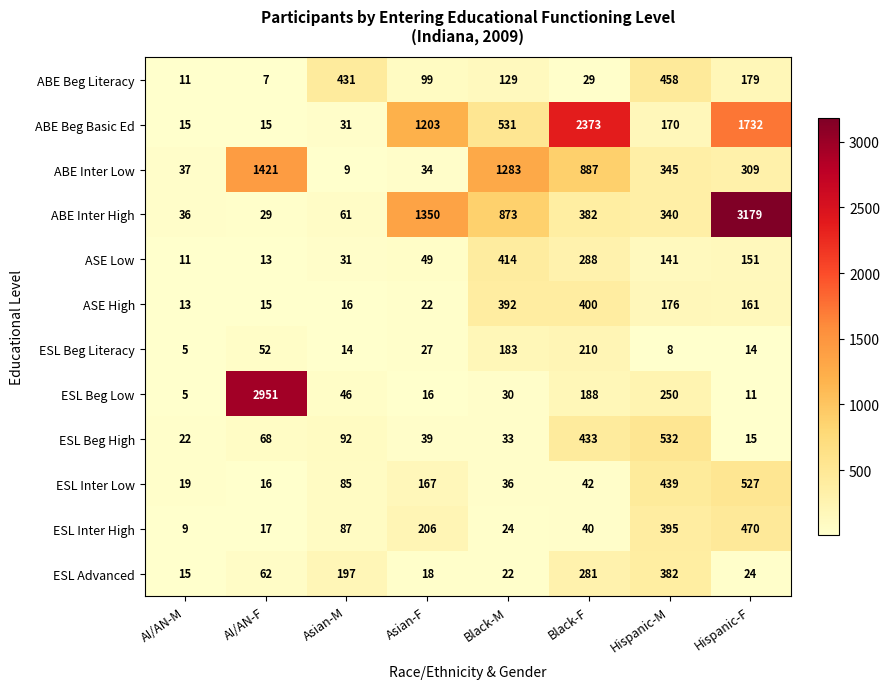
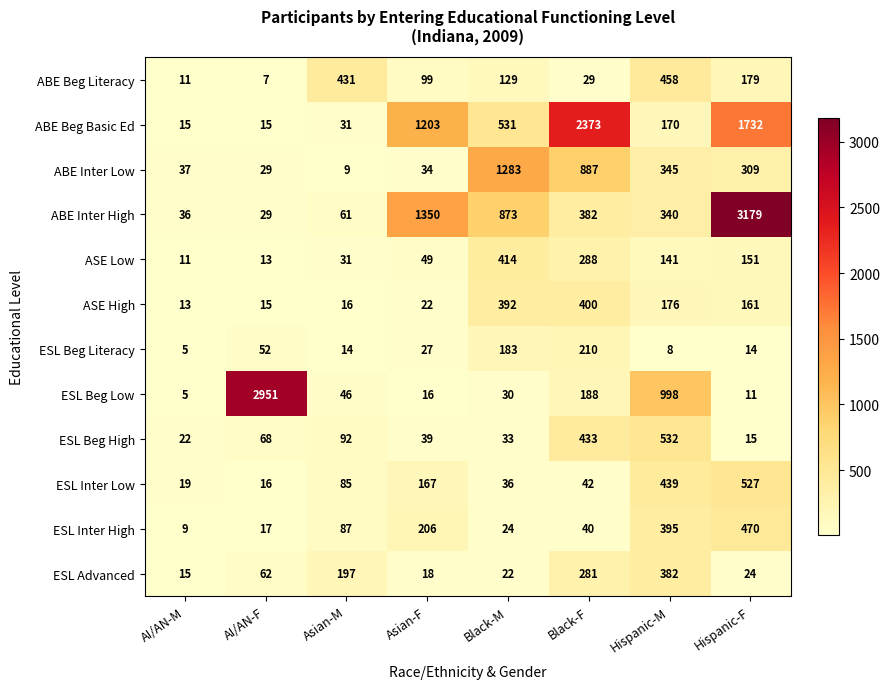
  {
    "ABE Beg Literacy": {
      "AI/AN-M": 11,
      "AI/AN-F": 7,
      "Asian-M": 431,
      "Asian-F": 99,
      "Black-M": 129,
      "Black-F": 29,
      "Hispanic-M": 458,
      "Hispanic-F": 179
    },
    "ABE Beg Basic Ed": {
      "AI/AN-M": 15,
      "AI/AN-F": 15,
      "Asian-M": 31,
      "Asian-F": 1203,
      "Black-M": 531,
      "Black-F": 2373,
      "Hispanic-M": 170,
      "Hispanic-F": 1732
    },
    "ABE Inter Low": {
      "AI/AN-M": 37,
-     "AI/AN-F": 1421,
+     "AI/AN-F": 29,
      "Asian-M": 9,
      "Asian-F": 34,
      "Black-M": 1283,
      "Black-F": 887,
      "Hispanic-M": 345,
      "Hispanic-F": 309
    },
    "ABE Inter High": {
      "AI/AN-M": 36,
      "AI/AN-F": 29,
      "Asian-M": 61,
      "Asian-F": 1350,
      "Black-M": 873,
      "Black-F": 382,
      "Hispanic-M": 340,
      "Hispanic-F": 3179
    },
    "ASE Low": {
      "AI/AN-M": 11,
      "AI/AN-F": 13,
      "Asian-M": 31,
      "Asian-F": 49,
      "Black-M": 414,
      "Black-F": 288,
      "Hispanic-M": 141,
      "Hispanic-F": 151
    },
    "ASE High": {
      "AI/AN-M": 13,
      "AI/AN-F": 15,
      "Asian-M": 16,
      "Asian-F": 22,
      "Black-M": 392,
      "Black-F": 400,
      "Hispanic-M": 176,
      "Hispanic-F": 161
    },
    "ESL Beg Literacy": {
      "AI/AN-M": 5,
      "AI/AN-F": 52,
      "Asian-M": 14,
      "Asian-F": 27,
      "Black-M": 183,
      "Black-F": 210,
      "Hispanic-M": 8,
      "Hispanic-F": 14
    },
    "ESL Beg Low": {
      "AI/AN-M": 5,
      "AI/AN-F": 2951,
      "Asian-M": 46,
      "Asian-F": 16,
      "Black-M": 30,
      "Black-F": 188,
-     "Hispanic-M": 250,
+     "Hispanic-M": 998,
      "Hispanic-F": 11
    },
    "ESL Beg High": {
      "AI/AN-M": 22,
      "AI/AN-F": 68,
      "Asian-M": 92,
      "Asian-F": 39,
      "Black-M": 33,
      "Black-F": 433,
      "Hispanic-M": 532,
      "Hispanic-F": 15
    },
    "ESL Inter Low": {
      "AI/AN-M": 19,
      "AI/AN-F": 16,
      "Asian-M": 85,
      "Asian-F": 167,
      "Black-M": 36,
      "Black-F": 42,
      "Hispanic-M": 439,
      "Hispanic-F": 527
    },
    "ESL Inter High": {
      "AI/AN-M": 9,
      "AI/AN-F": 17,
      "Asian-M": 87,
      "Asian-F": 206,
      "Black-M": 24,
      "Black-F": 40,
      "Hispanic-M": 395,
      "Hispanic-F": 470
    },
    "ESL Advanced": {
      "AI/AN-M": 15,
      "AI/AN-F": 62,
      "Asian-M": 197,
      "Asian-F": 18,
      "Black-M": 22,
      "Black-F": 281,
      "Hispanic-M": 382,
      "Hispanic-F": 24
    }
  }
